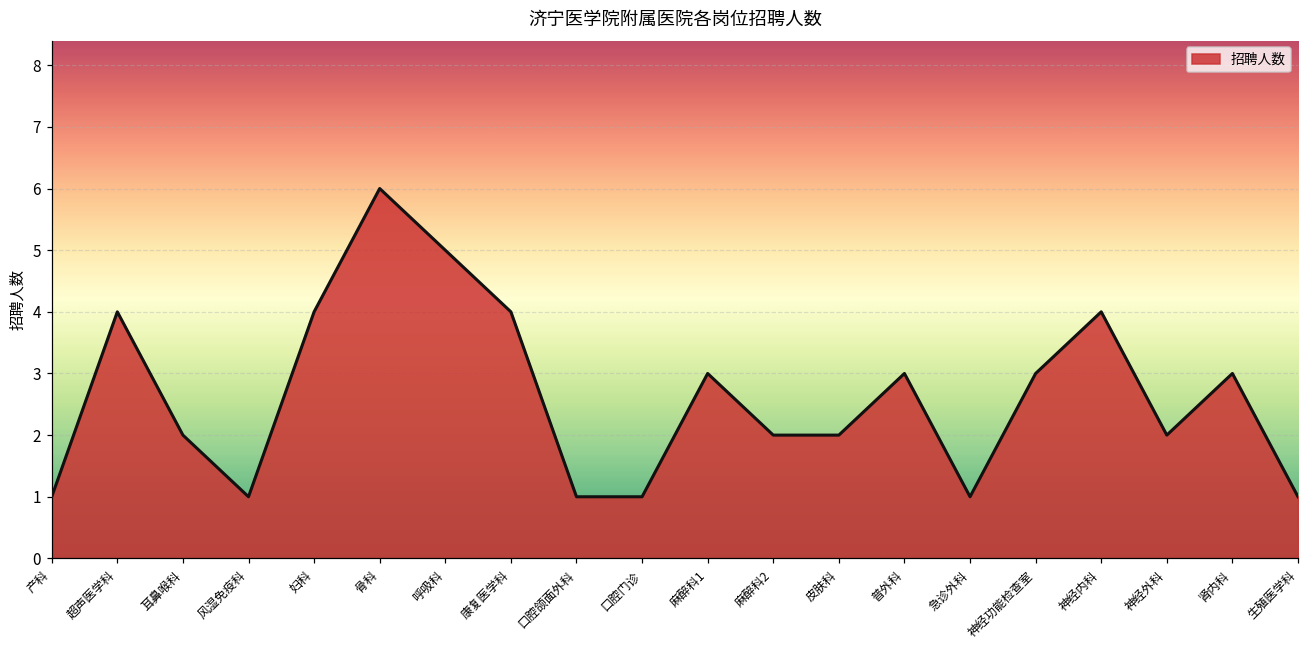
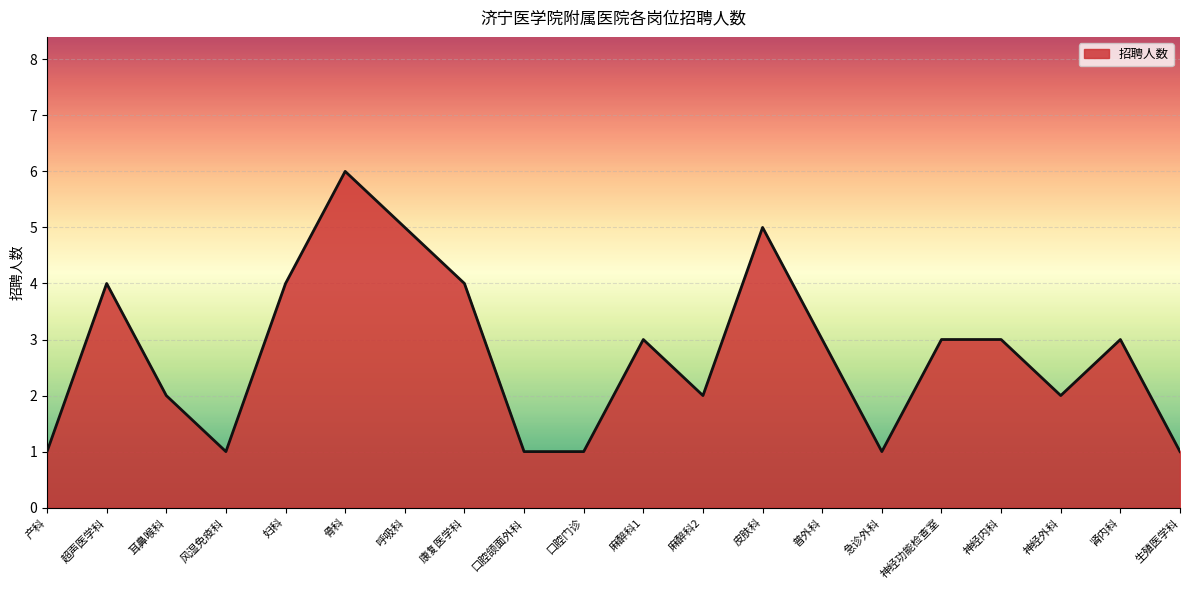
  {
    "产科": 1,
    "超声医学科": 4,
    "耳鼻喉科": 2,
    "风湿免疫科": 1,
    "妇科": 4,
    "骨科": 6,
    "呼吸科": 5,
    "康复医学科": 4,
    "口腔颌面外科": 1,
    "口腔门诊": 1,
    "麻醉科1": 3,
    "麻醉科2": 2,
-   "皮肤科": 2,
+   "皮肤科": 5,
    "普外科": 3,
    "急诊外科": 1,
    "神经功能检查室": 3,
-   "神经内科": 4,
+   "神经内科": 3,
    "神经外科": 2,
    "肾内科": 3,
    "生殖医学科": 1
  }
